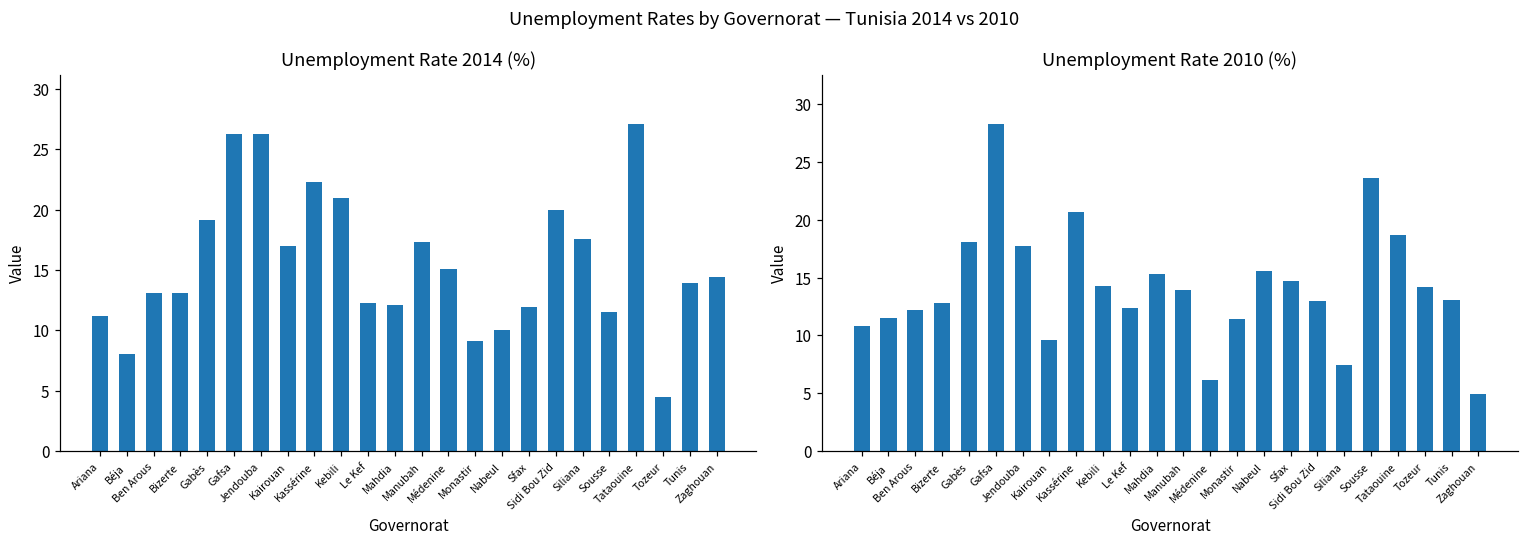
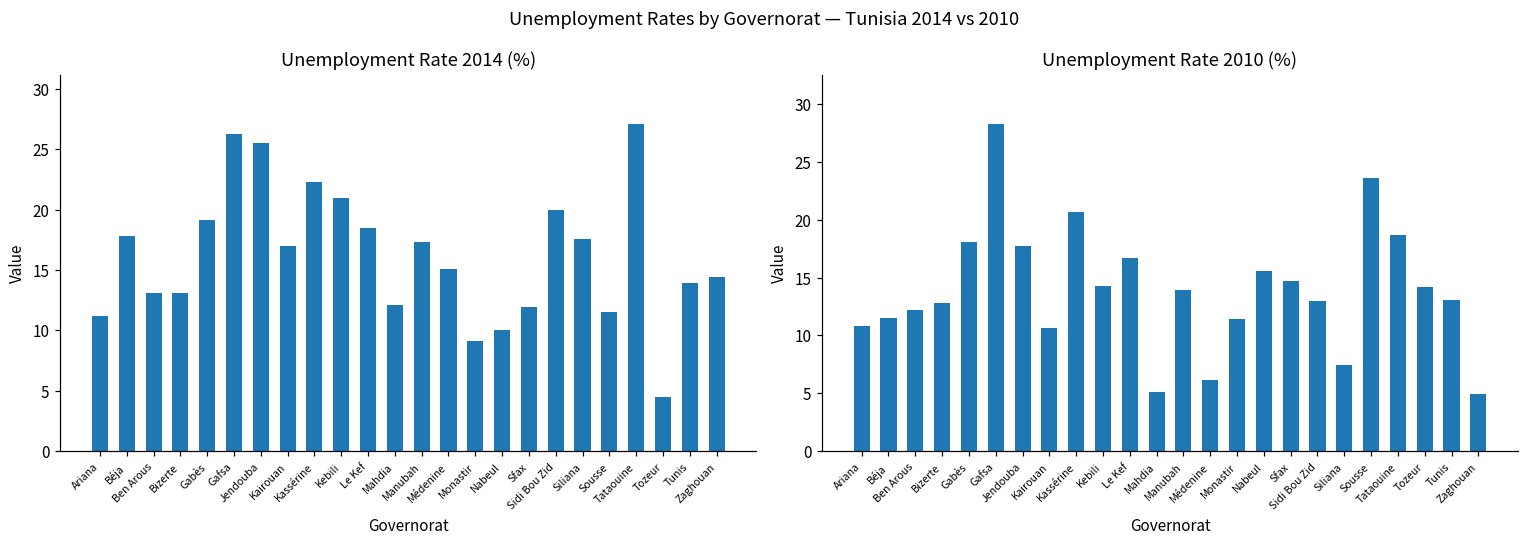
  {
    "Unemployment Rate 2014 (%)": {
      "Ariana": 11.2,
-     "Béja": 8.0,
+     "Béja": 17.8,
      "Ben Arous": 13.1,
      "Bizerte": 13.1,
      "Gabès": 19.1,
      "Gafsa": 26.3,
-     "Jendouba": 26.3,
+     "Jendouba": 25.5,
      "Kairouan": 17.0,
      "Kassérine": 22.3,
      "Kebili": 21.0,
-     "Le Kef": 12.3,
+     "Le Kef": 18.5,
      "Mahdia": 12.1,
      "Manubah": 17.3,
      "Médenine": 15.1,
      "Monastir": 9.1,
      "Nabeul": 10.0,
      "Sfax": 11.9,
      "Sidi Bou Zid": 20.0,
      "Siliana": 17.6,
      "Sousse": 11.5,
      "Tataouine": 27.1,
      "Tozeur": 4.5,
      "Tunis": 13.9,
      "Zaghouan": 14.4
    },
    "Unemployment Rate 2010 (%)": {
      "Ariana": 10.8,
      "Béja": 11.5,
      "Ben Arous": 12.2,
      "Bizerte": 12.8,
      "Gabès": 18.1,
      "Gafsa": 28.3,
      "Jendouba": 17.7,
-     "Kairouan": 9.6,
+     "Kairouan": 10.6,
      "Kassérine": 20.7,
      "Kebili": 14.3,
-     "Le Kef": 12.4,
-     "Mahdia": 15.3,
+     "Le Kef": 16.7,
+     "Mahdia": 5.1,
      "Manubah": 13.9,
      "Médenine": 6.1,
      "Monastir": 11.4,
      "Nabeul": 15.6,
      "Sfax": 14.7,
      "Sidi Bou Zid": 13.0,
      "Siliana": 7.4,
      "Sousse": 23.6,
      "Tataouine": 18.7,
      "Tozeur": 14.2,
      "Tunis": 13.1,
      "Zaghouan": 4.9
    }
  }
